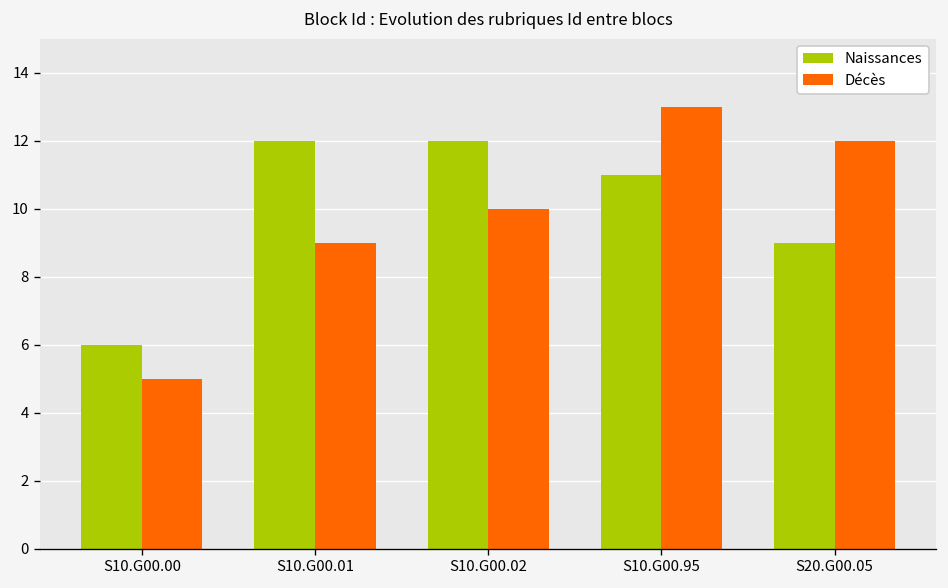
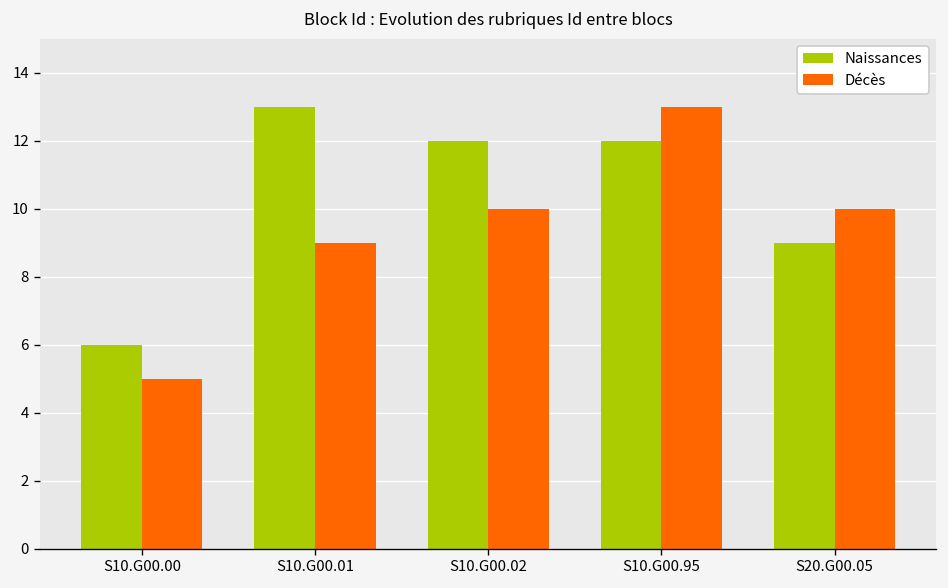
  {
    "Naissances": {
      "S10.G00.00": 6,
-     "S10.G00.01": 12,
+     "S10.G00.01": 13,
      "S10.G00.02": 12,
-     "S10.G00.95": 11,
+     "S10.G00.95": 12,
      "S20.G00.05": 9
    },
    "Décès": {
      "S10.G00.00": 5,
      "S10.G00.01": 9,
      "S10.G00.02": 10,
      "S10.G00.95": 13,
-     "S20.G00.05": 12
+     "S20.G00.05": 10
    }
  }
